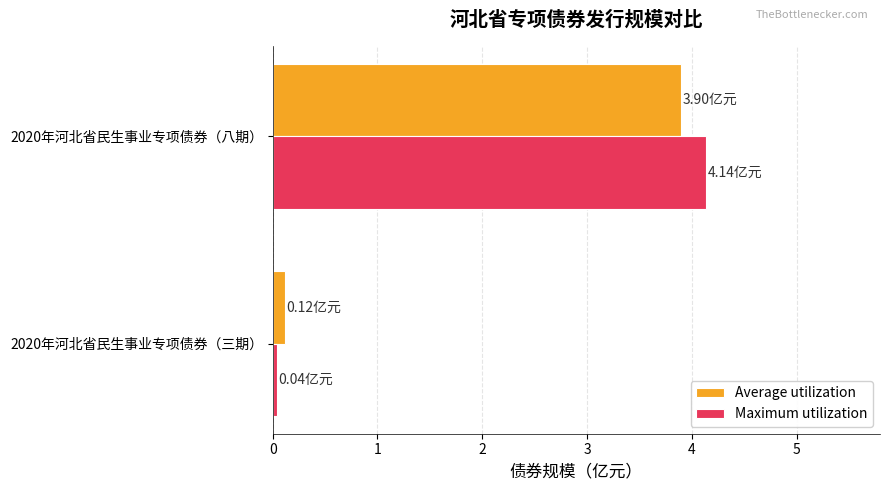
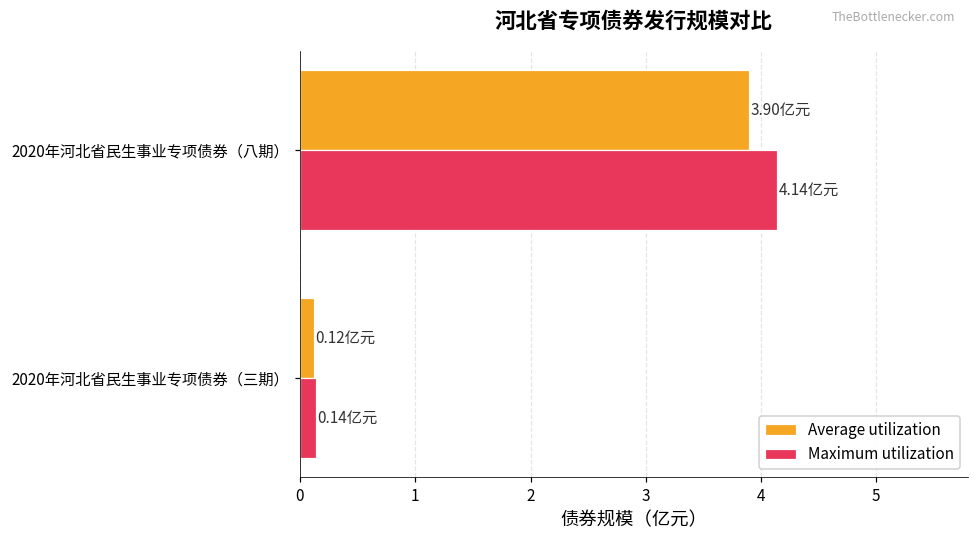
  {
    "Average utilization": {
      "2020年河北省民生事业专项债券（八期）": 3.90,
      "2020年河北省民生事业专项债券（三期）": 0.12
    },
    "Maximum utilization": {
      "2020年河北省民生事业专项债券（八期）": 4.14,
-     "2020年河北省民生事业专项债券（三期）": 0.04
+     "2020年河北省民生事业专项债券（三期）": 0.14
    }
  }
